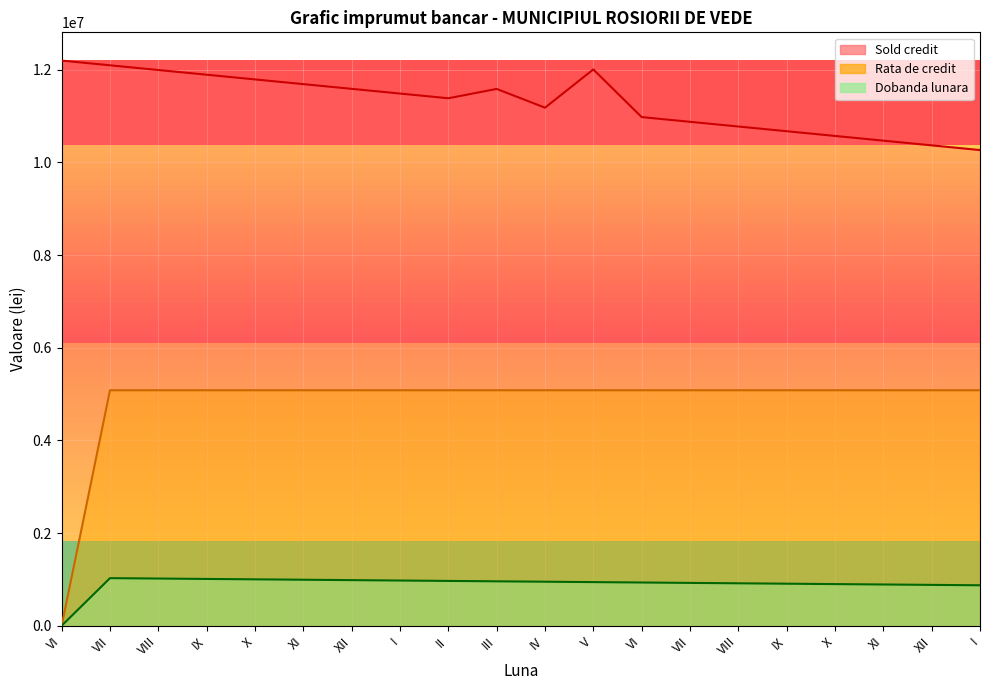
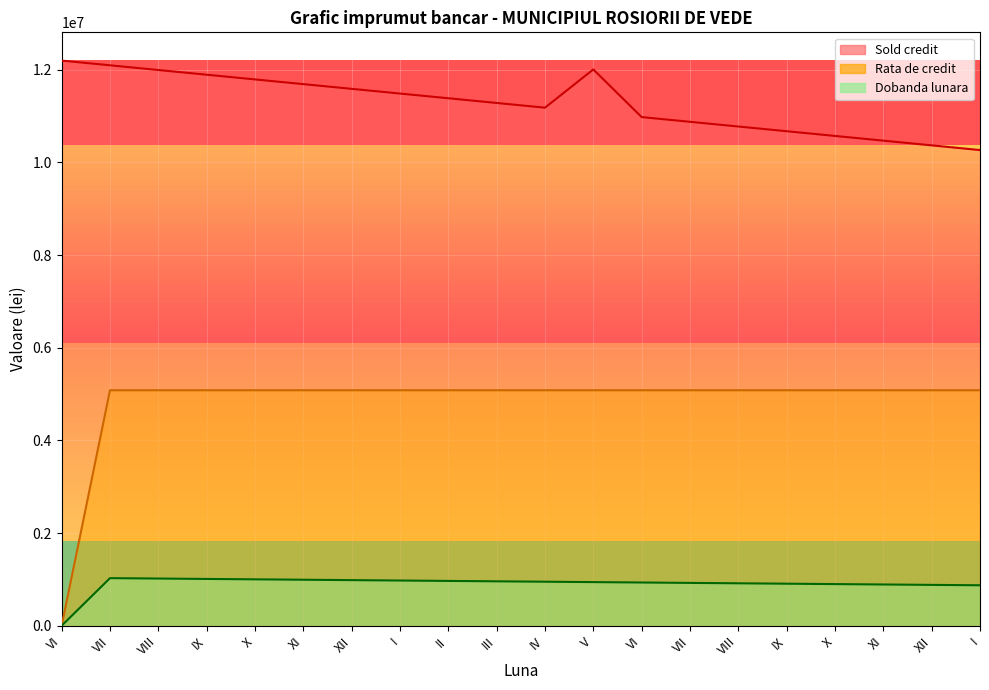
  {
    "Sold credit": {
      "II": 11400000,
-     "III": 11600000,
+     "III": 11300000,
      "IV": 11200000,
      "V": 12000000
    }
  }
